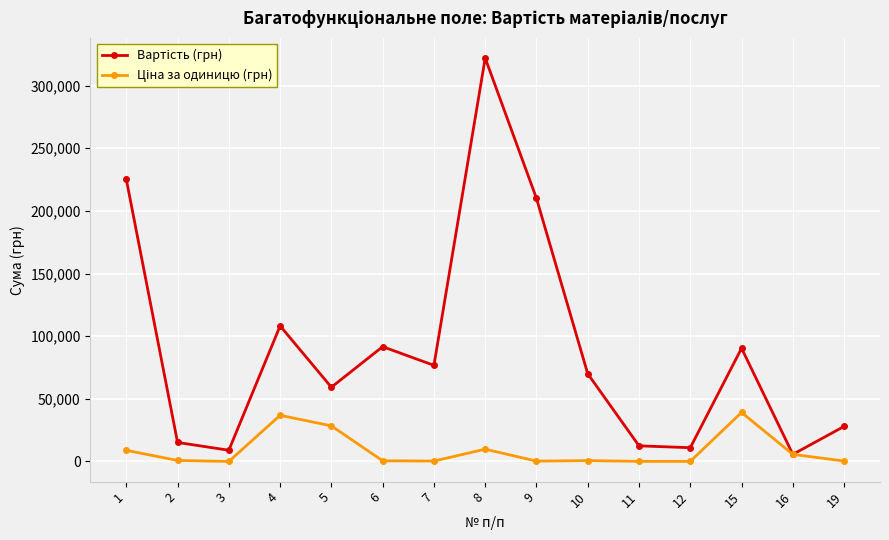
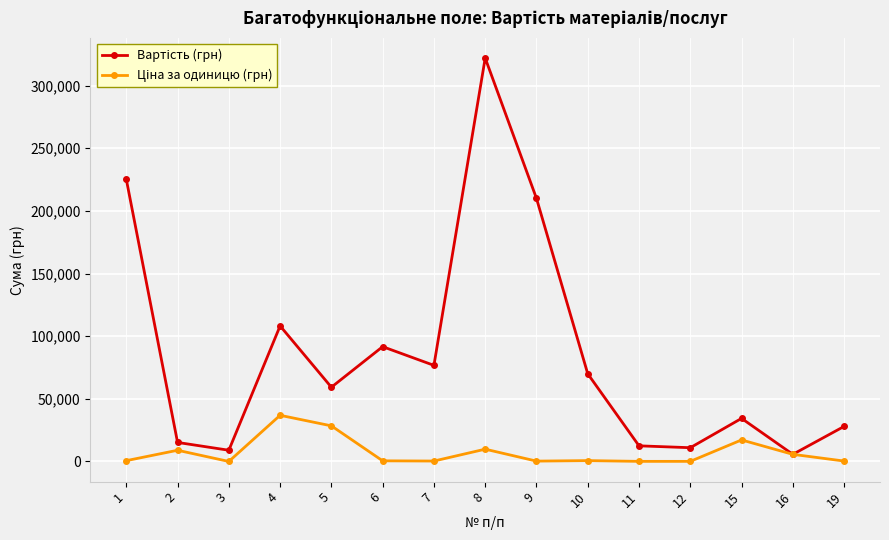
  {
    "Вартість (грн)": {
      "1": "225,000",
      "2": "15,000",
      "3": "9,000",
      "4": "108,000",
      "5": "59,000",
      "6": "92,000",
      "7": "77,000",
      "8": "322,000",
      "9": "210,000",
      "10": "70,000",
      "11": "12,000",
      "12": "11,000",
-     "15": "90,000",
+     "15": "34,000",
      "19": "28,000"
    },
    "Ціна за одиницю (грн)": {
-     "1": "9,000",
-     "2": "1,000",
+     "1": "1,000",
+     "2": "9,000",
      "3": "0",
      "4": "37,000",
      "5": "28,000",
      "6": "1,000",
      "7": "0",
      "8": "10,000",
      "9": "0",
      "10": "1,000",
      "11": "0",
      "12": "0",
-     "15": "39,000",
+     "15": "17,000",
      "19": "0"
    }
  }
